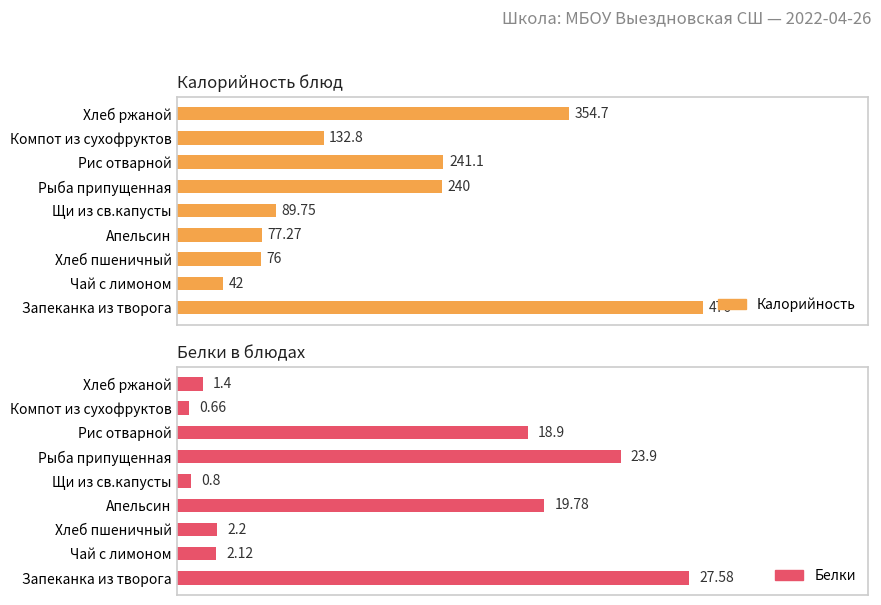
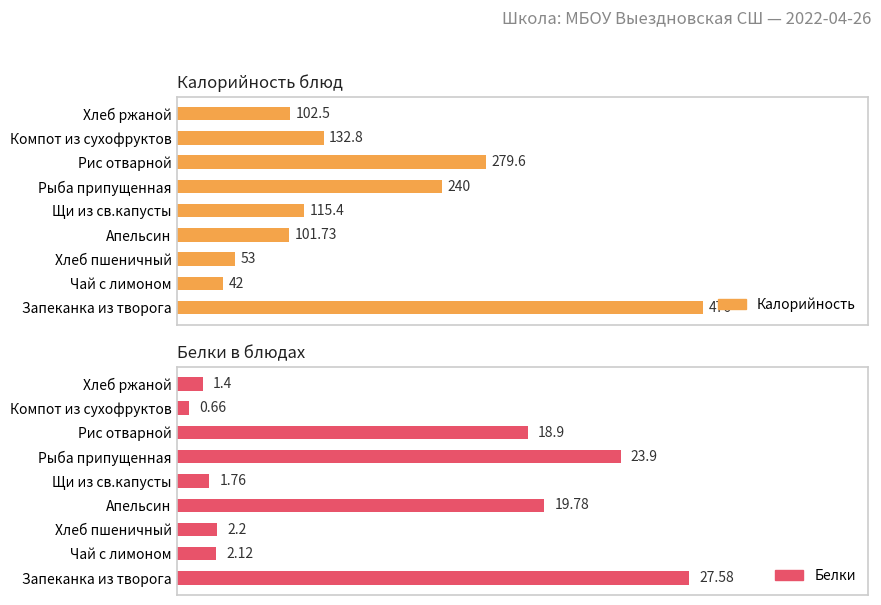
  {
    "Калорийность блюд": {
-     "Хлеб ржаной": 354.7,
+     "Хлеб ржаной": 102.5,
      "Компот из сухофруктов": 132.8,
-     "Рис отварной": 241.1,
+     "Рис отварной": 279.6,
      "Рыба припущенная": 240,
-     "Щи из св.капусты": 89.75,
-     "Апельсин": 77.27,
-     "Хлеб пшеничный": 76,
+     "Щи из св.капусты": 115.4,
+     "Апельсин": 101.73,
+     "Хлеб пшеничный": 53,
      "Чай с лимоном": 42,
      "Запеканка из творога": 476
    },
    "Белки в блюдах": {
      "Хлеб ржаной": 1.4,
      "Компот из сухофруктов": 0.66,
      "Рис отварной": 18.9,
      "Рыба припущенная": 23.9,
-     "Щи из св.капусты": 0.8,
+     "Щи из св.капусты": 1.76,
      "Апельсин": 19.78,
      "Хлеб пшеничный": 2.2,
      "Чай с лимоном": 2.12,
      "Запеканка из творога": 27.58
    }
  }
